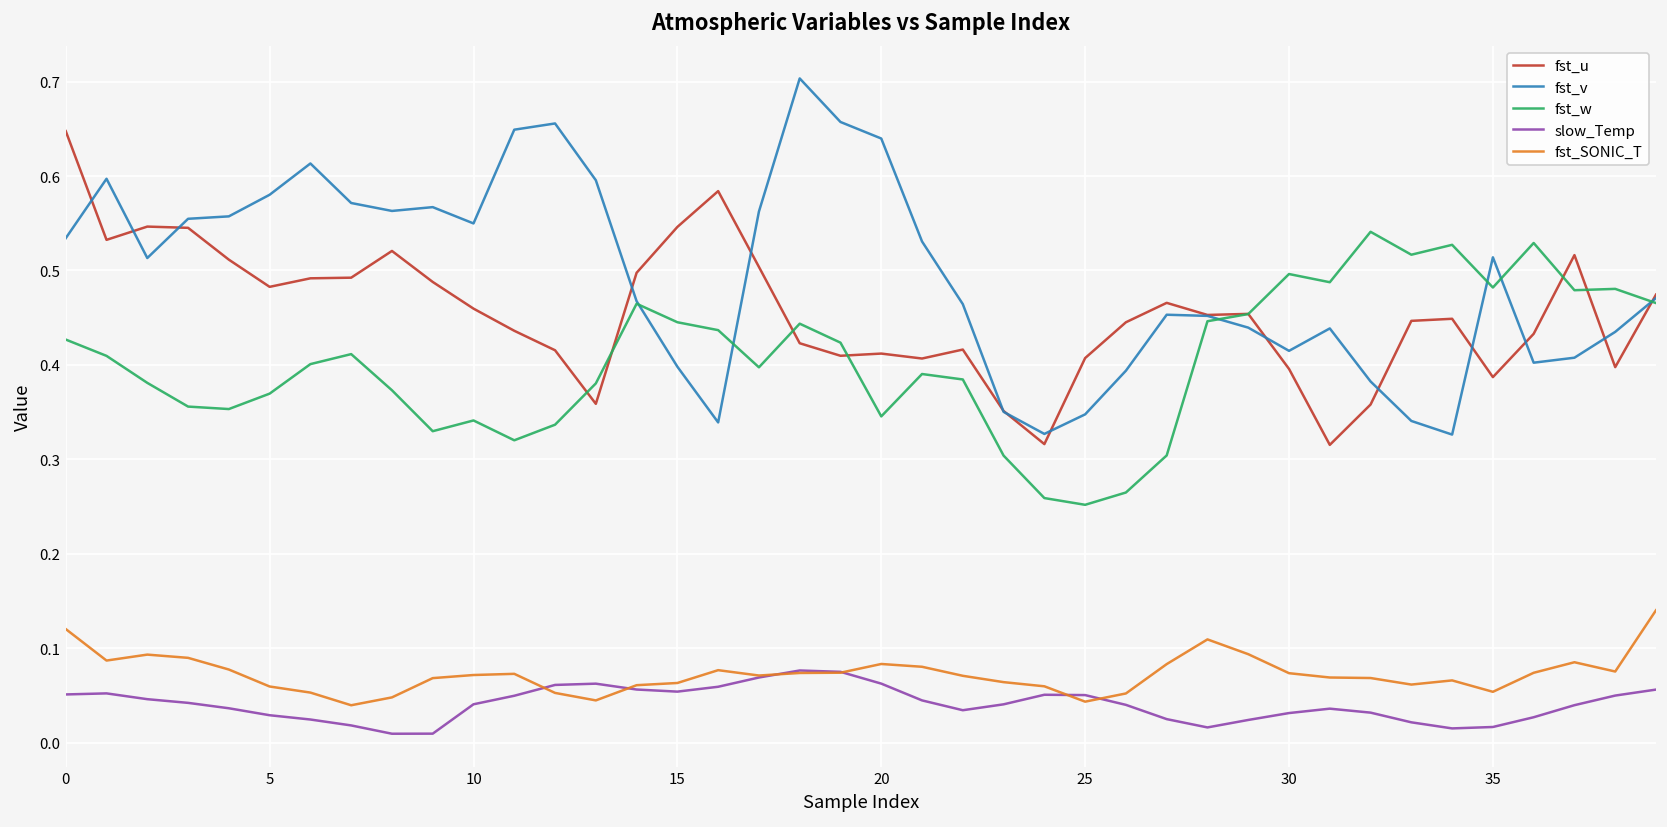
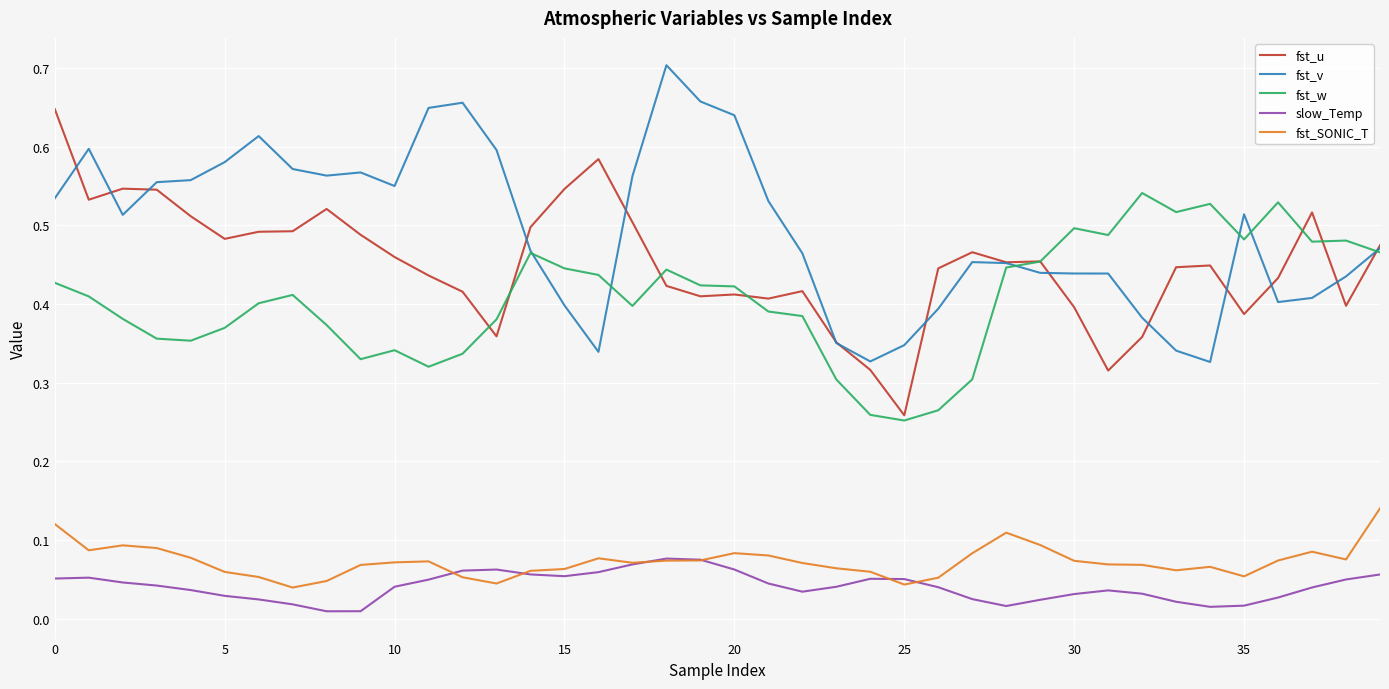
  {
    "fst_u": {
      "0": 0.65,
      "5": 0.48,
      "10": 0.46,
      "15": 0.55,
      "20": 0.41,
-     "25": 0.41,
+     "25": 0.26,
      "30": 0.40,
      "35": 0.39
    },
    "fst_v": {
      "0": 0.53,
      "5": 0.58,
      "10": 0.55,
      "15": 0.40,
      "20": 0.64,
      "25": 0.35,
-     "30": 0.41,
+     "30": 0.44,
      "35": 0.51
    },
    "fst_w": {
      "0": 0.43,
      "5": 0.37,
      "10": 0.34,
      "15": 0.45,
-     "20": 0.35,
+     "20": 0.42,
      "25": 0.25,
      "30": 0.50,
      "35": 0.48
    },
    "slow_Temp": {
      "0": 0.05,
      "5": 0.03,
      "10": 0.04,
      "15": 0.05,
      "20": 0.06,
      "25": 0.05,
      "30": 0.03,
      "35": 0.02
    },
    "fst_SONIC_T": {
      "0": 0.12,
      "5": 0.06,
      "10": 0.07,
      "15": 0.06,
      "20": 0.08,
      "25": 0.04,
      "30": 0.07,
      "35": 0.05
    }
  }
